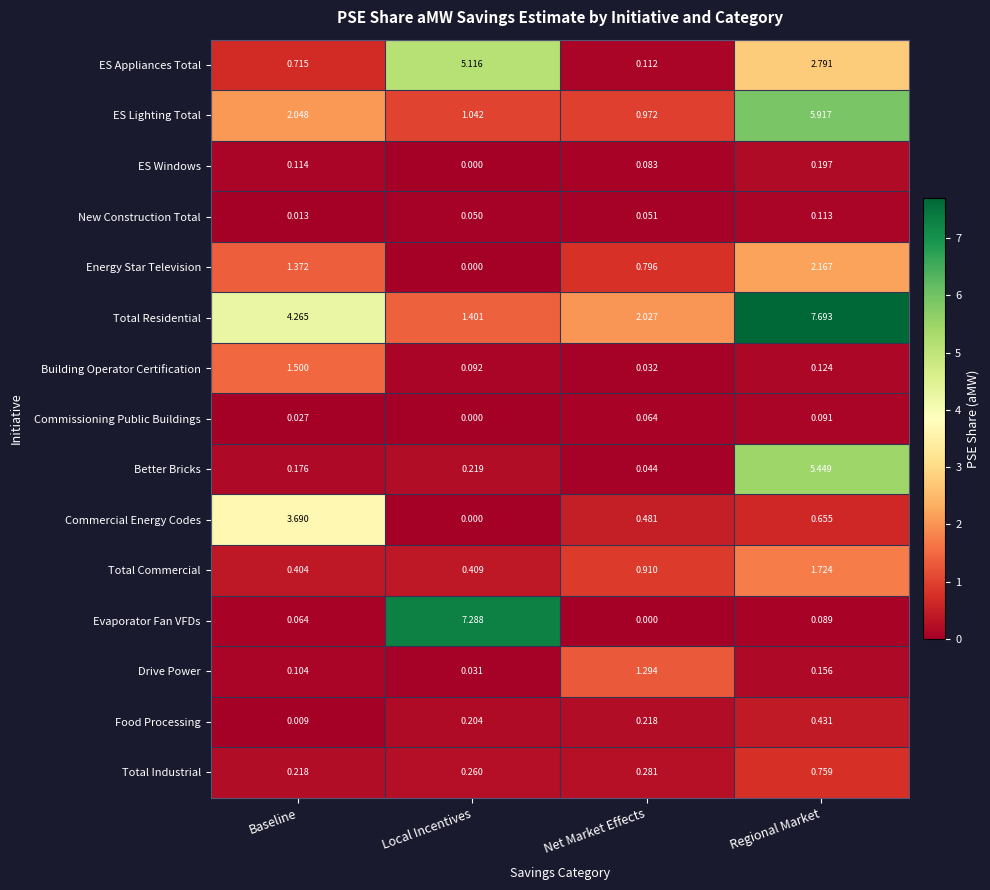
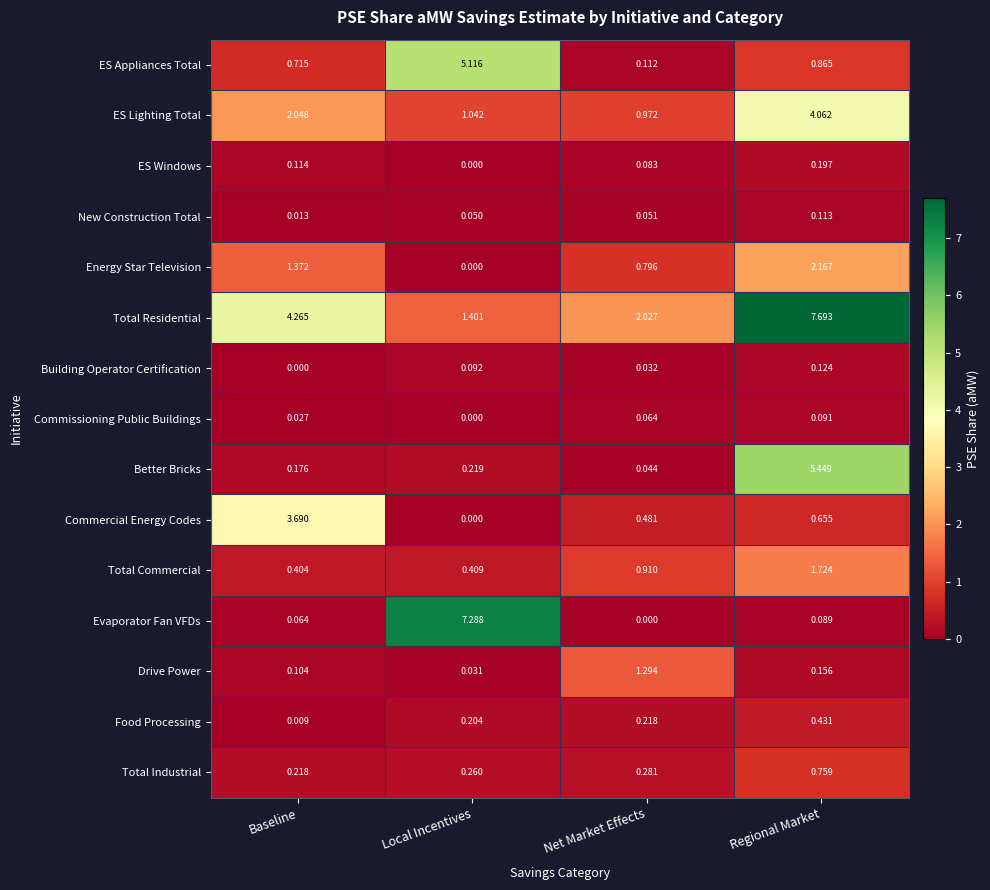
  {
    "ES Appliances Total": {
      "Baseline": 0.715,
      "Local Incentives": 5.116,
      "Net Market Effects": 0.112,
-     "Regional Market": 2.791
+     "Regional Market": 0.865
    },
    "ES Lighting Total": {
      "Baseline": 2.048,
      "Local Incentives": 1.042,
      "Net Market Effects": 0.972,
-     "Regional Market": 5.917
+     "Regional Market": 4.062
    },
    "ES Windows": {
      "Baseline": 0.114,
      "Local Incentives": 0.000,
      "Net Market Effects": 0.083,
      "Regional Market": 0.197
    },
    "New Construction Total": {
      "Baseline": 0.013,
      "Local Incentives": 0.050,
      "Net Market Effects": 0.051,
      "Regional Market": 0.113
    },
    "Energy Star Television": {
      "Baseline": 1.372,
      "Local Incentives": 0.000,
      "Net Market Effects": 0.796,
      "Regional Market": 2.167
    },
    "Total Residential": {
      "Baseline": 4.265,
      "Local Incentives": 1.401,
      "Net Market Effects": 2.027,
      "Regional Market": 7.693
    },
    "Building Operator Certification": {
-     "Baseline": 1.500,
+     "Baseline": 0.000,
      "Local Incentives": 0.092,
      "Net Market Effects": 0.032,
      "Regional Market": 0.124
    },
    "Commissioning Public Buildings": {
      "Baseline": 0.027,
      "Local Incentives": 0.000,
      "Net Market Effects": 0.064,
      "Regional Market": 0.091
    },
    "Better Bricks": {
      "Baseline": 0.176,
      "Local Incentives": 0.219,
      "Net Market Effects": 0.044,
      "Regional Market": 5.449
    },
    "Commercial Energy Codes": {
      "Baseline": 3.690,
      "Local Incentives": 0.000,
      "Net Market Effects": 0.481,
      "Regional Market": 0.655
    },
    "Total Commercial": {
      "Baseline": 0.404,
      "Local Incentives": 0.409,
      "Net Market Effects": 0.910,
      "Regional Market": 1.724
    },
    "Evaporator Fan VFDs": {
      "Baseline": 0.064,
      "Local Incentives": 7.288,
      "Net Market Effects": 0.000,
      "Regional Market": 0.089
    },
    "Drive Power": {
      "Baseline": 0.104,
      "Local Incentives": 0.031,
      "Net Market Effects": 1.294,
      "Regional Market": 0.156
    },
    "Food Processing": {
      "Baseline": 0.009,
      "Local Incentives": 0.204,
      "Net Market Effects": 0.218,
      "Regional Market": 0.431
    },
    "Total Industrial": {
      "Baseline": 0.218,
      "Local Incentives": 0.260,
      "Net Market Effects": 0.281,
      "Regional Market": 0.759
    }
  }
